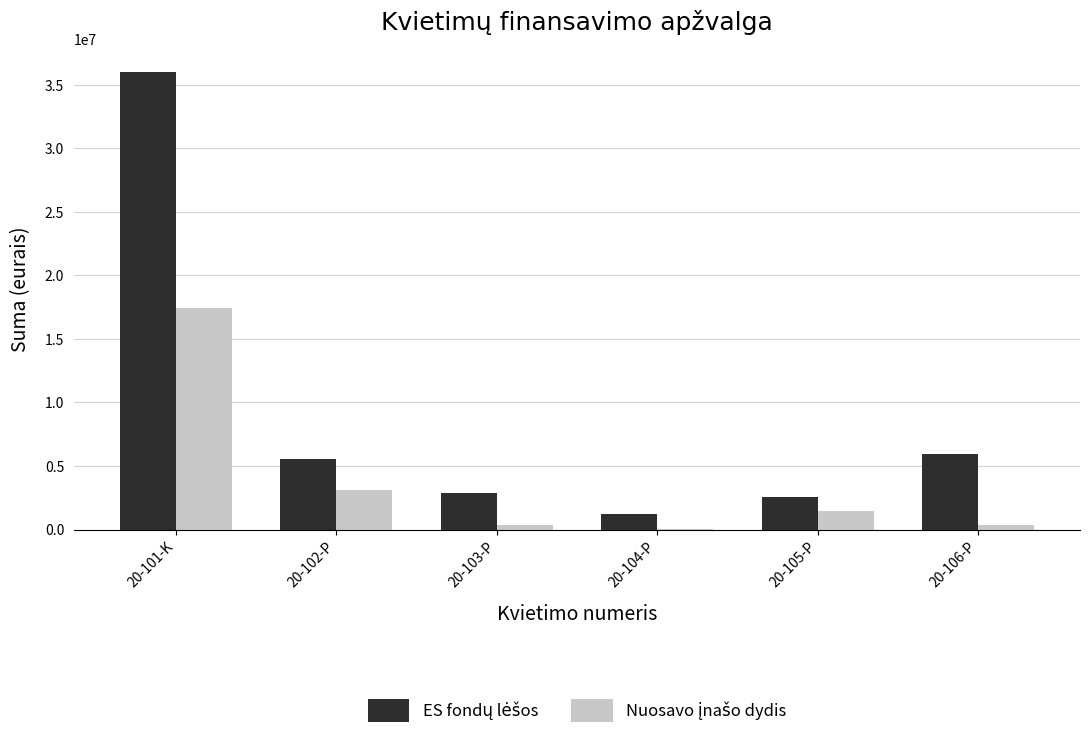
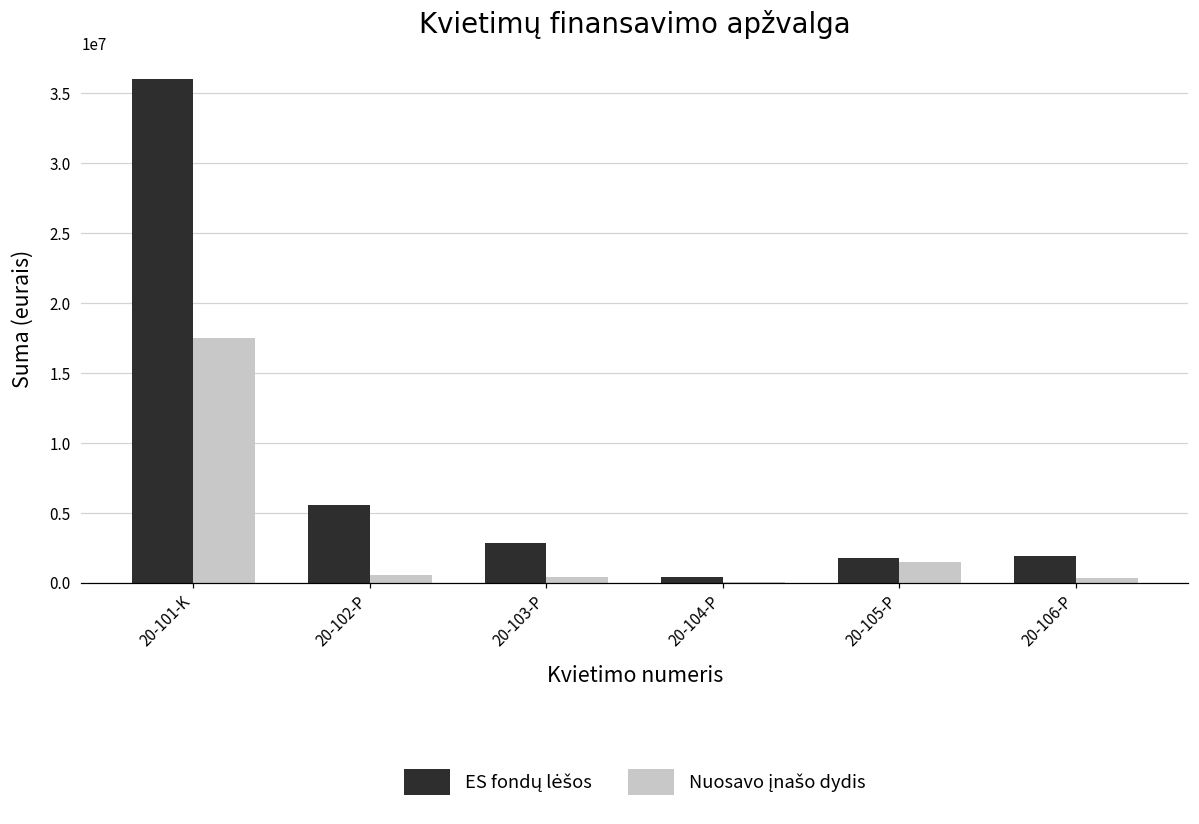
  {
    "ES fondų lėšos": {
      "20-101-K": 36000000,
      "20-102-P": 5600000,
      "20-103-P": 2800000,
-     "20-104-P": 1200000,
-     "20-105-P": 2600000,
-     "20-106-P": 5900000
+     "20-104-P": 400000,
+     "20-105-P": 1700000,
+     "20-106-P": 1900000
    },
    "Nuosavo įnašo dydis": {
      "20-101-K": 17500000,
-     "20-102-P": 3100000,
+     "20-102-P": 500000,
      "20-103-P": 400000,
      "20-105-P": 1500000,
      "20-106-P": 300000
    }
  }
